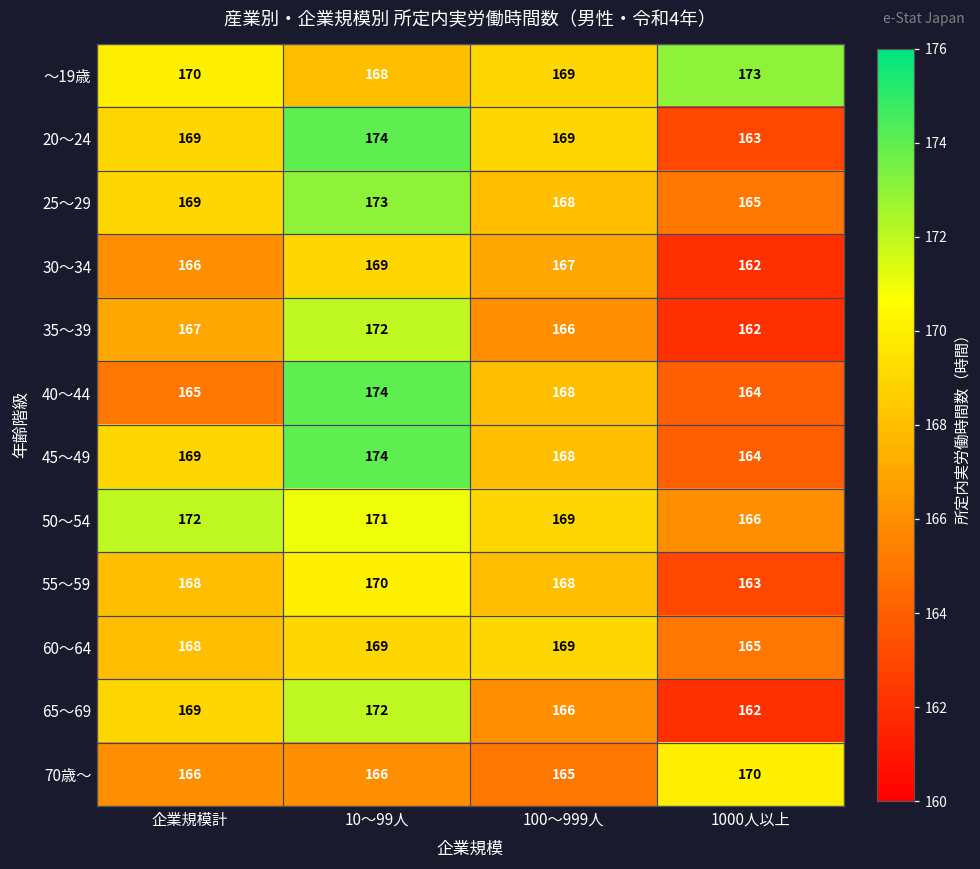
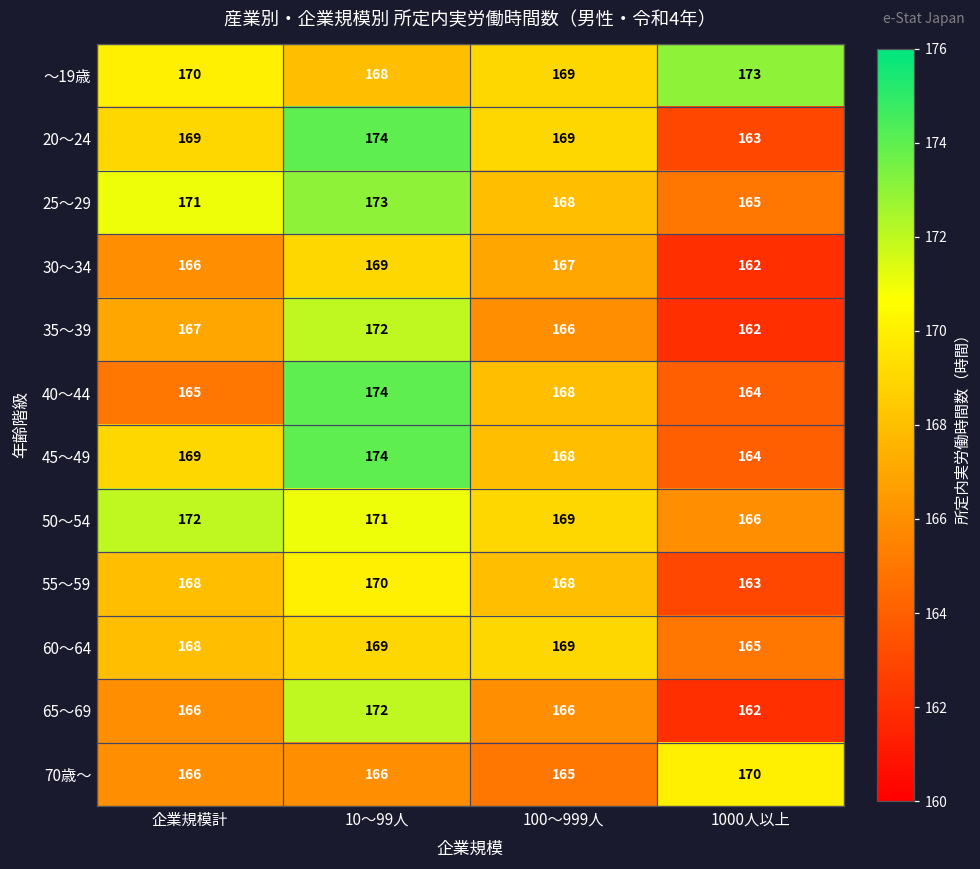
  {
    "～19歳": {
      "企業規模計": 170,
      "10～99人": 168,
      "100～999人": 169,
      "1000人以上": 173
    },
    "20～24": {
      "企業規模計": 169,
      "10～99人": 174,
      "100～999人": 169,
      "1000人以上": 163
    },
    "25～29": {
-     "企業規模計": 169,
+     "企業規模計": 171,
      "10～99人": 173,
      "100～999人": 168,
      "1000人以上": 165
    },
    "30～34": {
      "企業規模計": 166,
      "10～99人": 169,
      "100～999人": 167,
      "1000人以上": 162
    },
    "35～39": {
      "企業規模計": 167,
      "10～99人": 172,
      "100～999人": 166,
      "1000人以上": 162
    },
    "40～44": {
      "企業規模計": 165,
      "10～99人": 174,
      "100～999人": 168,
      "1000人以上": 164
    },
    "45～49": {
      "企業規模計": 169,
      "10～99人": 174,
      "100～999人": 168,
      "1000人以上": 164
    },
    "50～54": {
      "企業規模計": 172,
      "10～99人": 171,
      "100～999人": 169,
      "1000人以上": 166
    },
    "55～59": {
      "企業規模計": 168,
      "10～99人": 170,
      "100～999人": 168,
      "1000人以上": 163
    },
    "60～64": {
      "企業規模計": 168,
      "10～99人": 169,
      "100～999人": 169,
      "1000人以上": 165
    },
    "65～69": {
-     "企業規模計": 169,
+     "企業規模計": 166,
      "10～99人": 172,
      "100～999人": 166,
      "1000人以上": 162
    },
    "70歳～": {
      "企業規模計": 166,
      "10～99人": 166,
      "100～999人": 165,
      "1000人以上": 170
    }
  }
